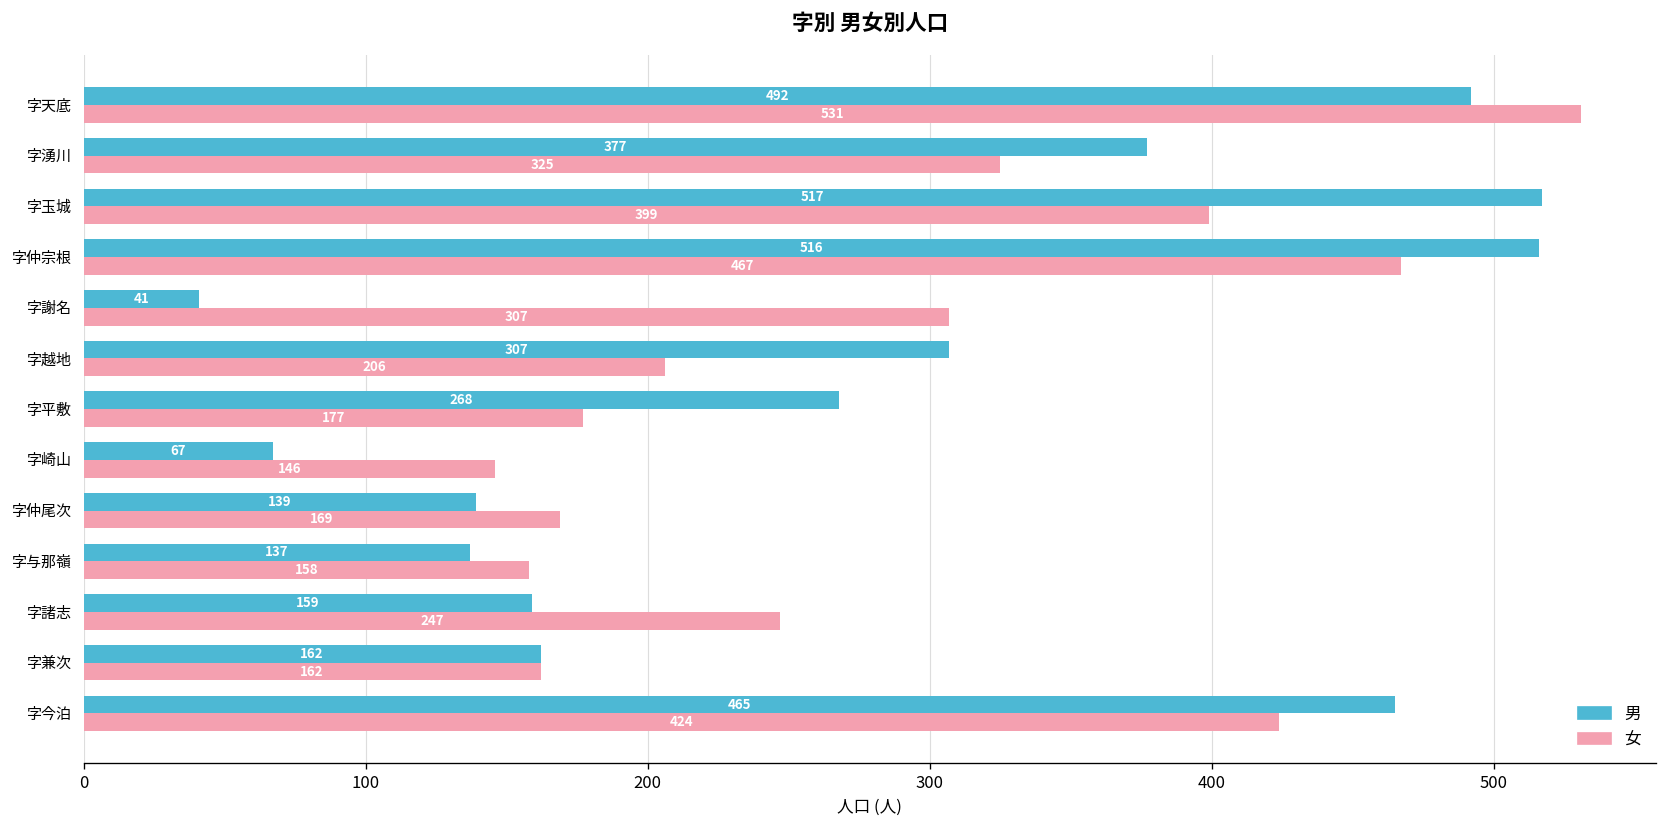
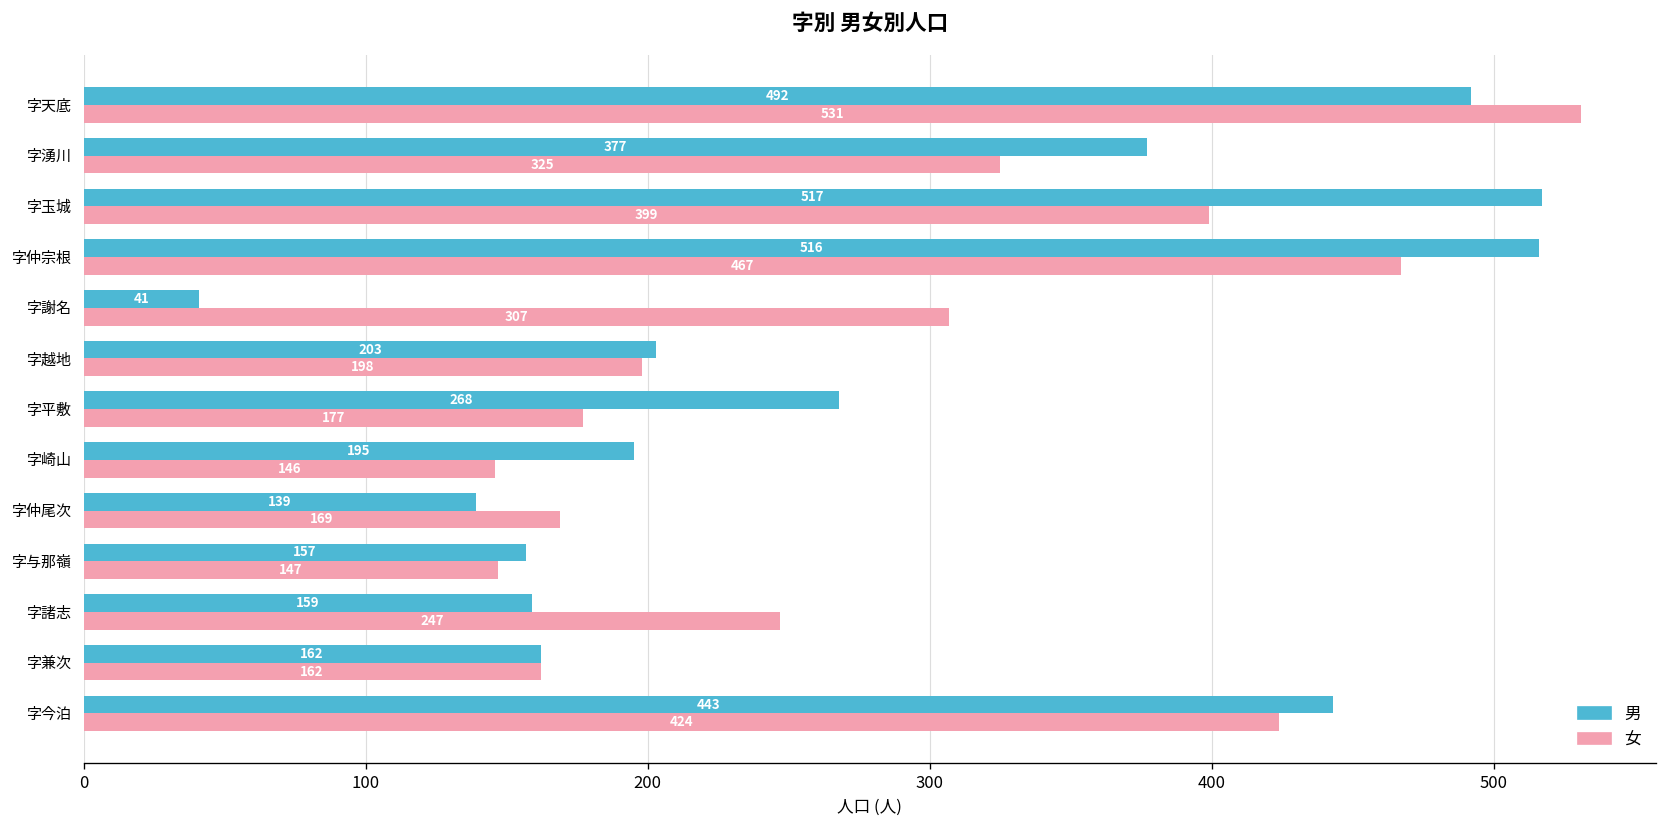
  {
    "男": {
      "字天底": 492,
      "字湧川": 377,
      "字玉城": 517,
      "字仲宗根": 516,
      "字謝名": 41,
-     "字越地": 307,
+     "字越地": 203,
      "字平敷": 268,
-     "字崎山": 67,
+     "字崎山": 195,
      "字仲尾次": 139,
-     "字与那嶺": 137,
+     "字与那嶺": 157,
      "字諸志": 159,
      "字兼次": 162,
-     "字今泊": 465
+     "字今泊": 443
    },
    "女": {
      "字天底": 531,
      "字湧川": 325,
      "字玉城": 399,
      "字仲宗根": 467,
      "字謝名": 307,
-     "字越地": 206,
+     "字越地": 198,
      "字平敷": 177,
      "字崎山": 146,
      "字仲尾次": 169,
-     "字与那嶺": 158,
+     "字与那嶺": 147,
      "字諸志": 247,
      "字兼次": 162,
      "字今泊": 424
    }
  }
